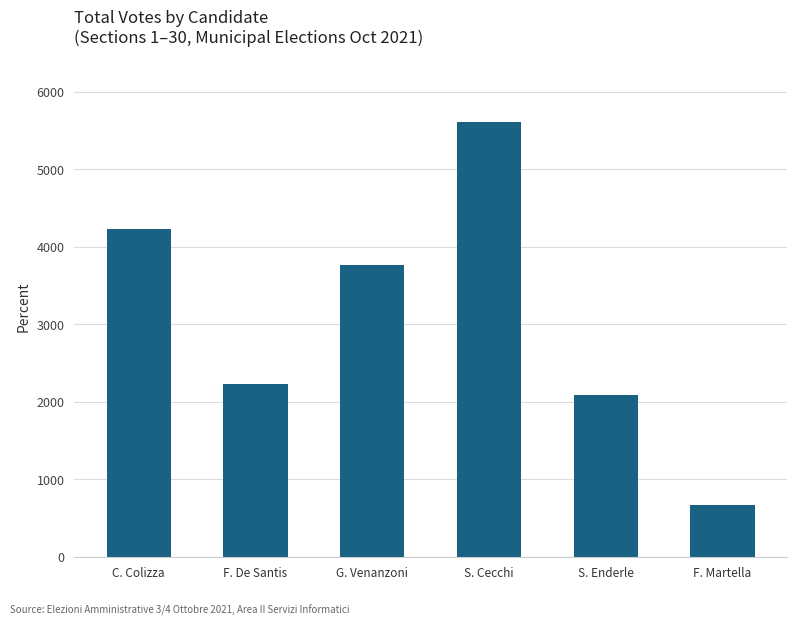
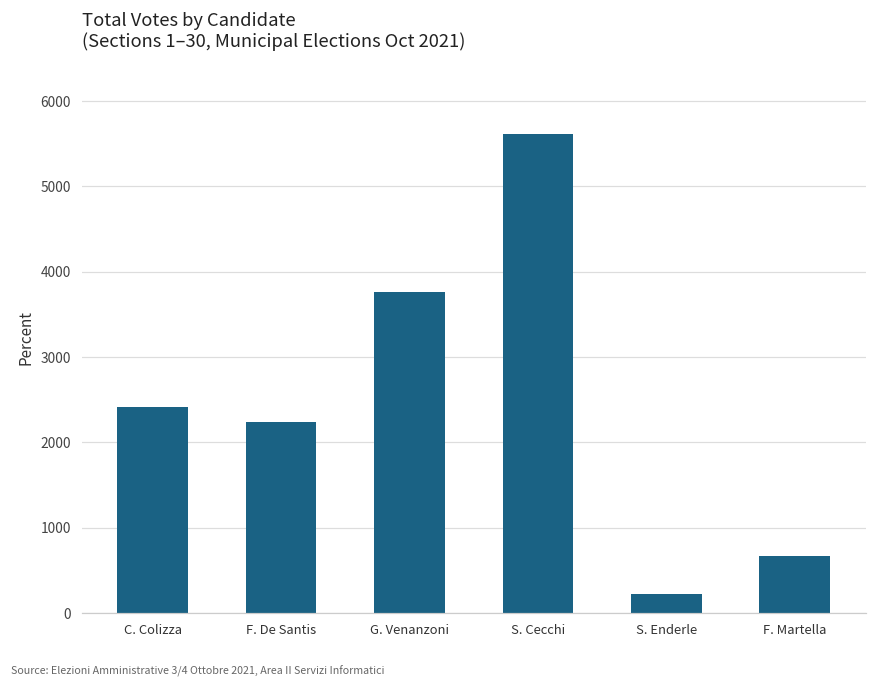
  {
-   "C. Colizza": 4200,
+   "C. Colizza": 2400,
    "F. De Santis": 2200,
    "G. Venanzoni": 3800,
    "S. Cecchi": 5600,
-   "S. Enderle": 2100,
+   "S. Enderle": 200,
    "F. Martella": 700
  }
